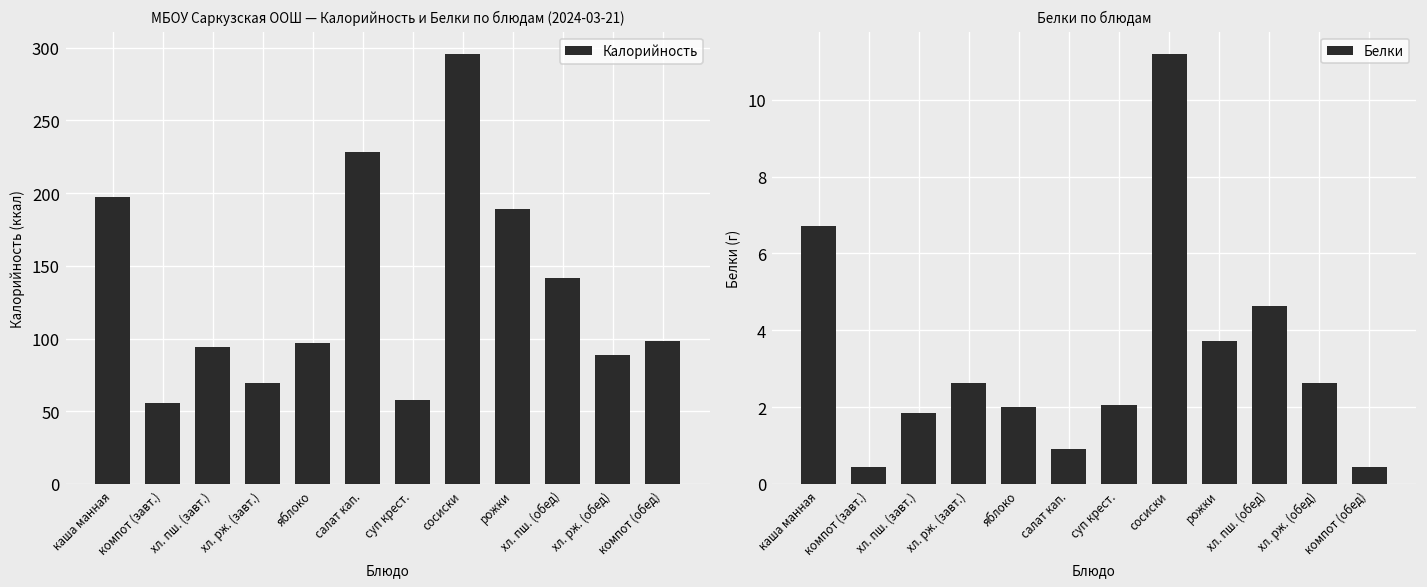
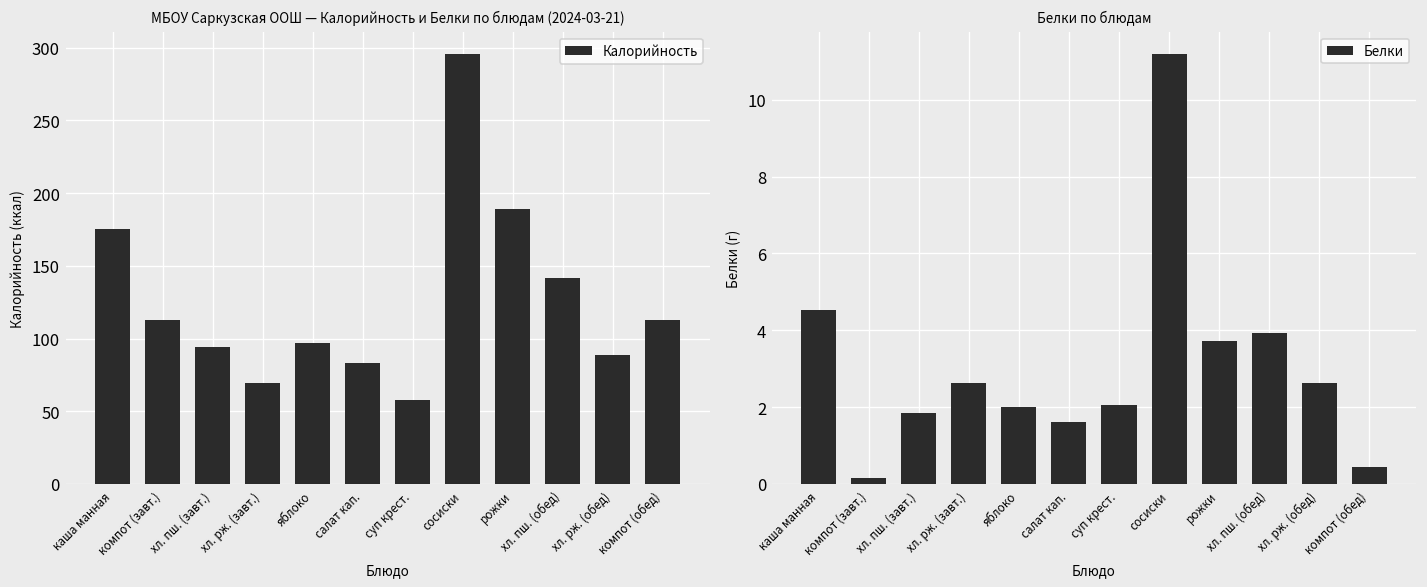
  {
    "МБОУ Саркузская ООШ — Калорийность и Белки по блюдам (2024-03-21)": {
-     "каша манная": 197,
-     "компот (завт.)": 56,
+     "каша манная": 175,
+     "компот (завт.)": 113,
      "хл. пш. (завт.)": 94,
      "хл. рж. (завт.)": 69,
      "яблоко": 97,
-     "салат кап.": 228,
+     "салат кап.": 83,
      "суп крест.": 58,
      "сосиски": 296,
      "рожки": 189,
      "хл. пш. (обед)": 142,
      "хл. рж. (обед)": 89,
-     "компот (обед)": 98
+     "компот (обед)": 113
    },
    "Белки по блюдам": {
-     "каша манная": 6.7,
-     "компот (завт.)": 0.4,
+     "каша манная": 4.5,
+     "компот (завт.)": 0.2,
      "хл. пш. (завт.)": 1.9,
      "хл. рж. (завт.)": 2.6,
      "яблоко": 2.0,
-     "салат кап.": 0.9,
+     "салат кап.": 1.6,
      "суп крест.": 2.1,
      "сосиски": 11.2,
      "рожки": 3.7,
-     "хл. пш. (обед)": 4.6,
+     "хл. пш. (обед)": 3.9,
      "хл. рж. (обед)": 2.6,
      "компот (обед)": 0.4
    }
  }
